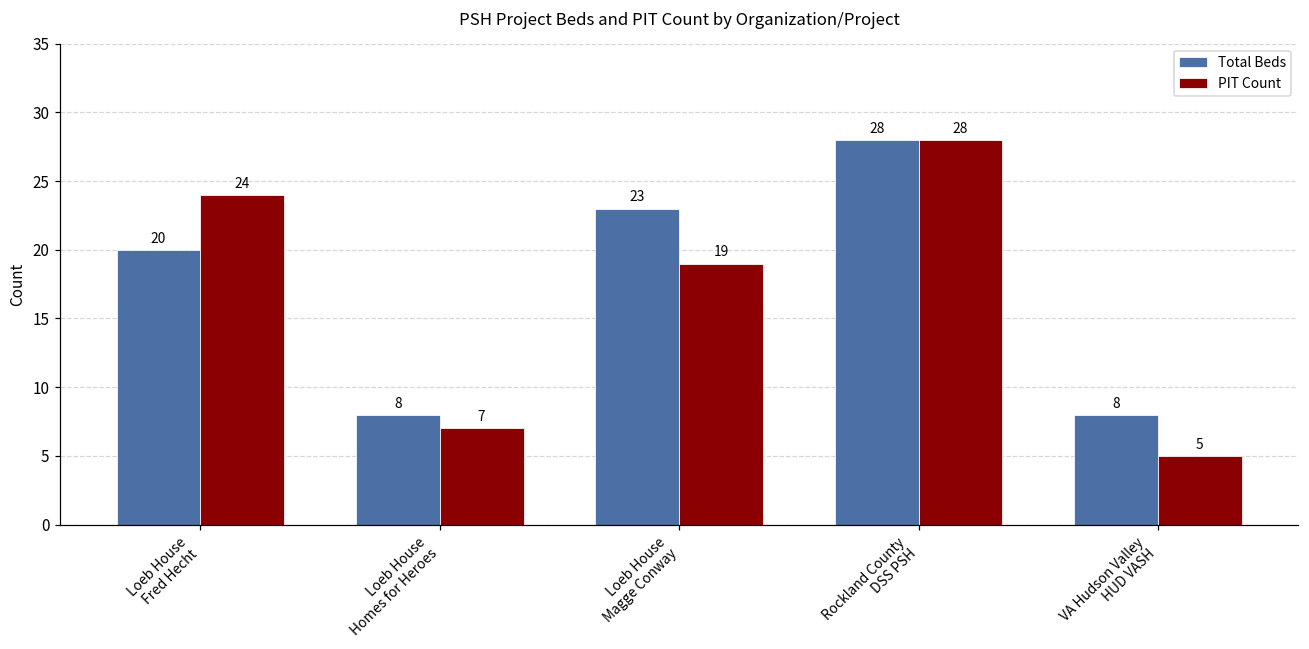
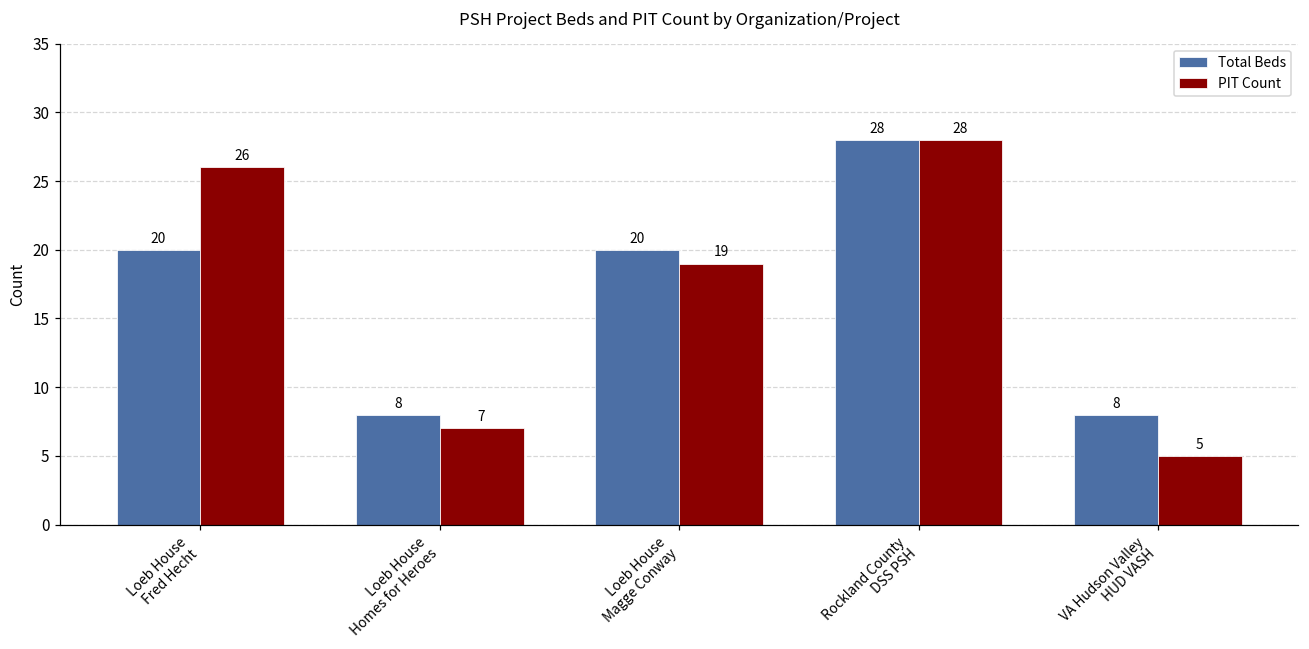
  {
    "Total Beds": {
      "Loeb House Fred Hecht": 20,
      "Loeb House Homes for Heroes": 8,
-     "Loeb House Magge Conway": 23,
+     "Loeb House Magge Conway": 20,
      "Rockland County DSS PSH": 28,
      "VA Hudson Valley HUD VASH": 8
    },
    "PIT Count": {
-     "Loeb House Fred Hecht": 24,
+     "Loeb House Fred Hecht": 26,
      "Loeb House Homes for Heroes": 7,
      "Loeb House Magge Conway": 19,
      "Rockland County DSS PSH": 28,
      "VA Hudson Valley HUD VASH": 5
    }
  }
